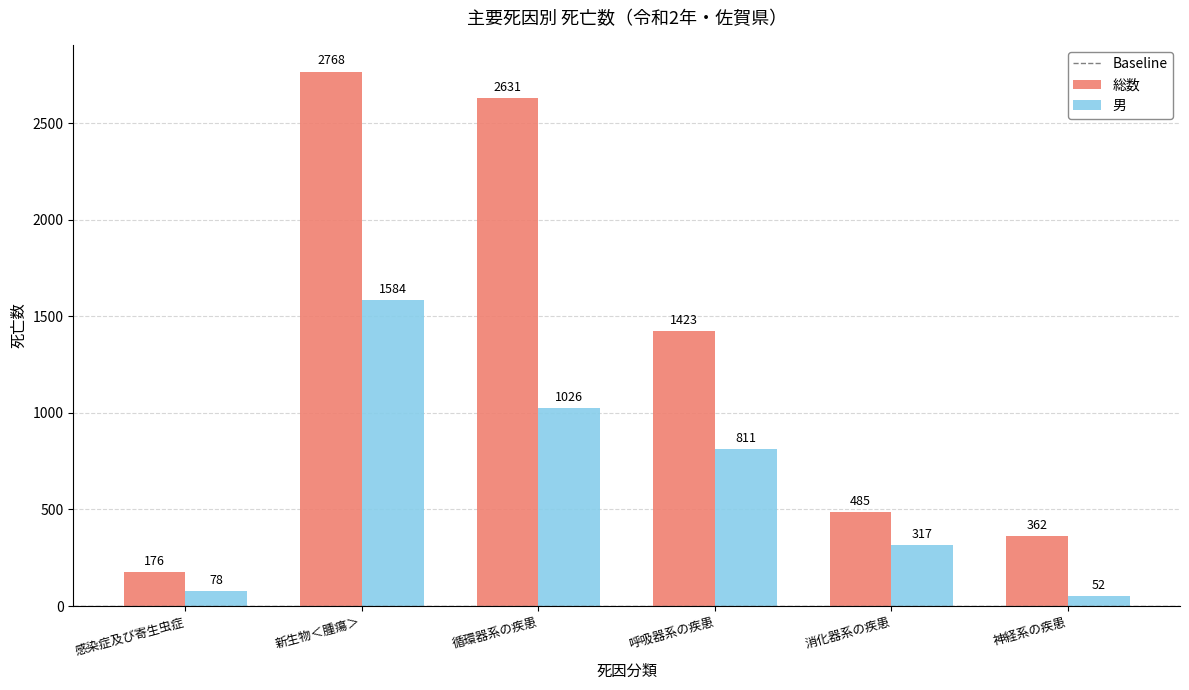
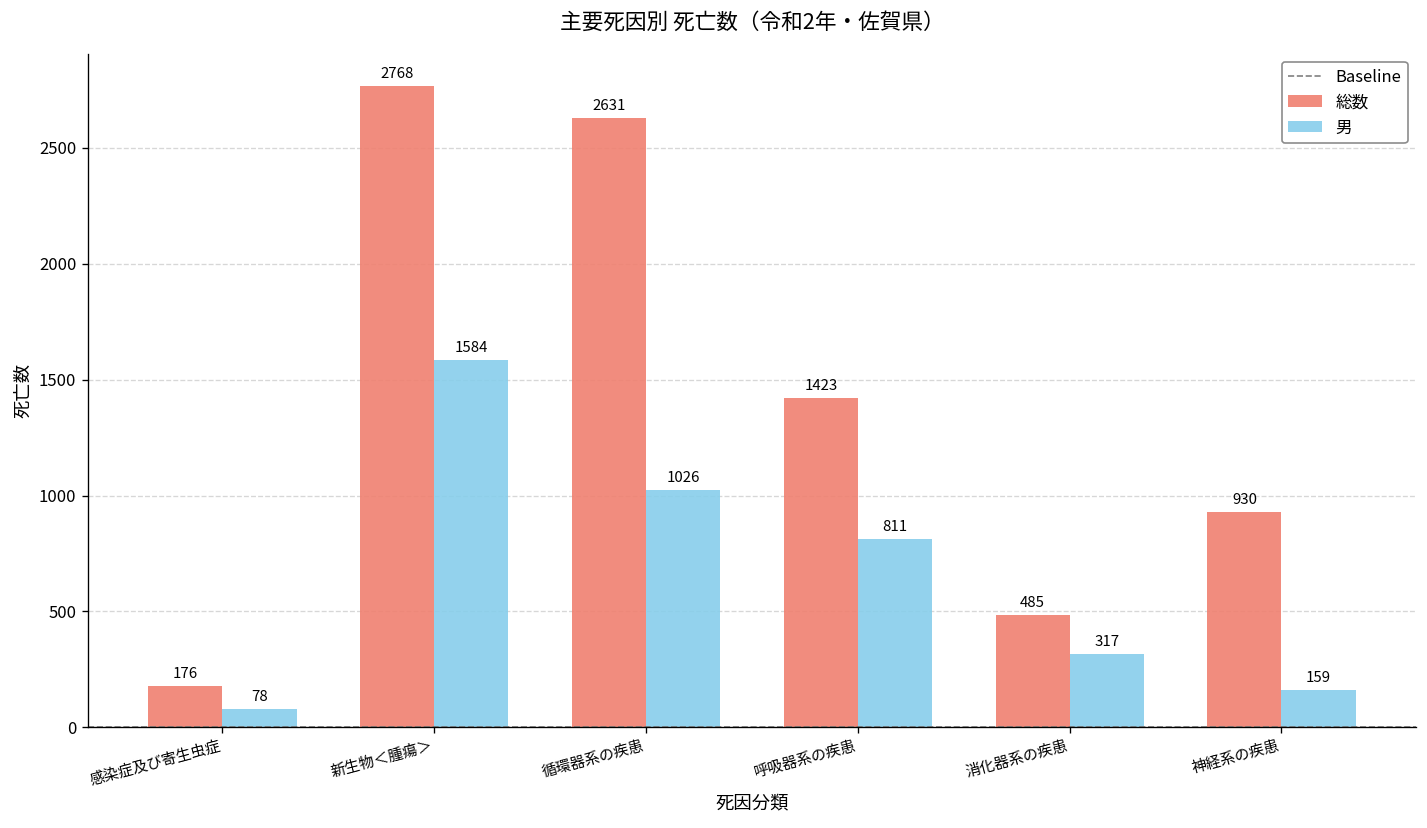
  {
    "総数": {
      "感染症及び寄生虫症": 176,
      "新生物＜腫瘍＞": 2768,
      "循環器系の疾患": 2631,
      "呼吸器系の疾患": 1423,
      "消化器系の疾患": 485,
-     "神経系の疾患": 362
+     "神経系の疾患": 930
    },
    "男": {
      "感染症及び寄生虫症": 78,
      "新生物＜腫瘍＞": 1584,
      "循環器系の疾患": 1026,
      "呼吸器系の疾患": 811,
      "消化器系の疾患": 317,
-     "神経系の疾患": 52
+     "神経系の疾患": 159
    }
  }
